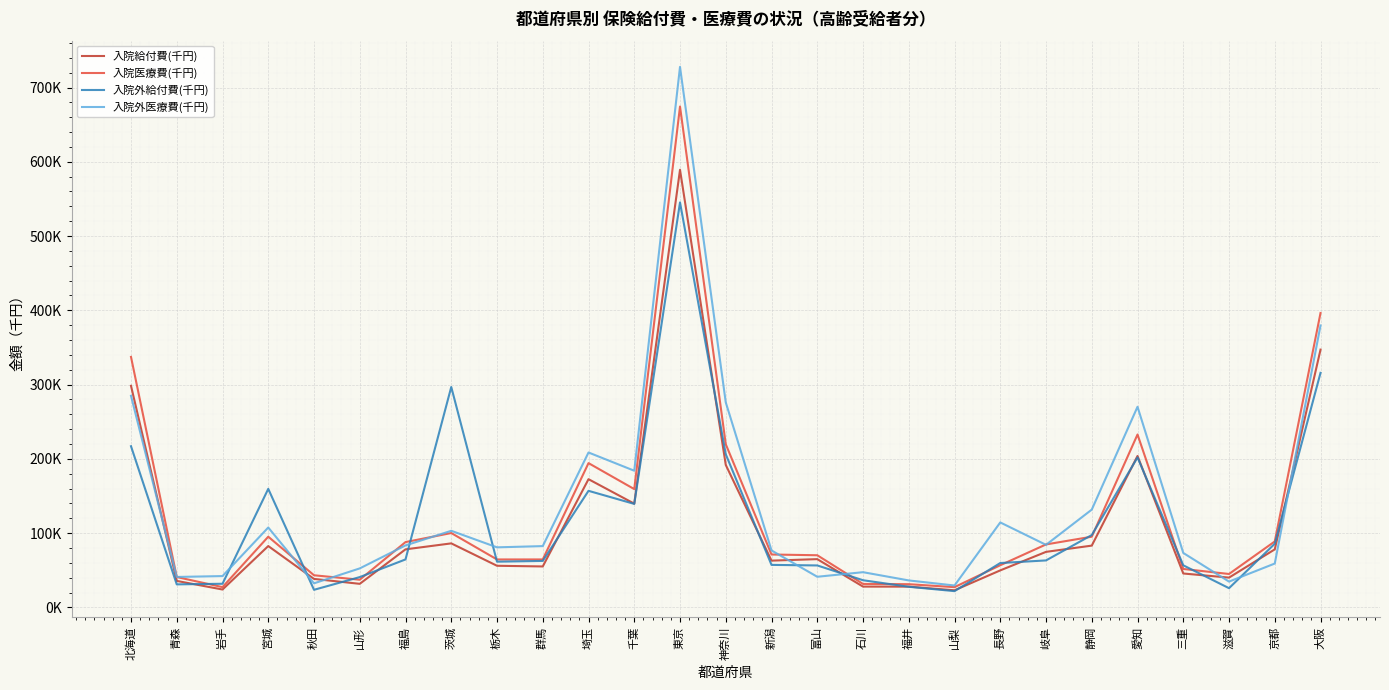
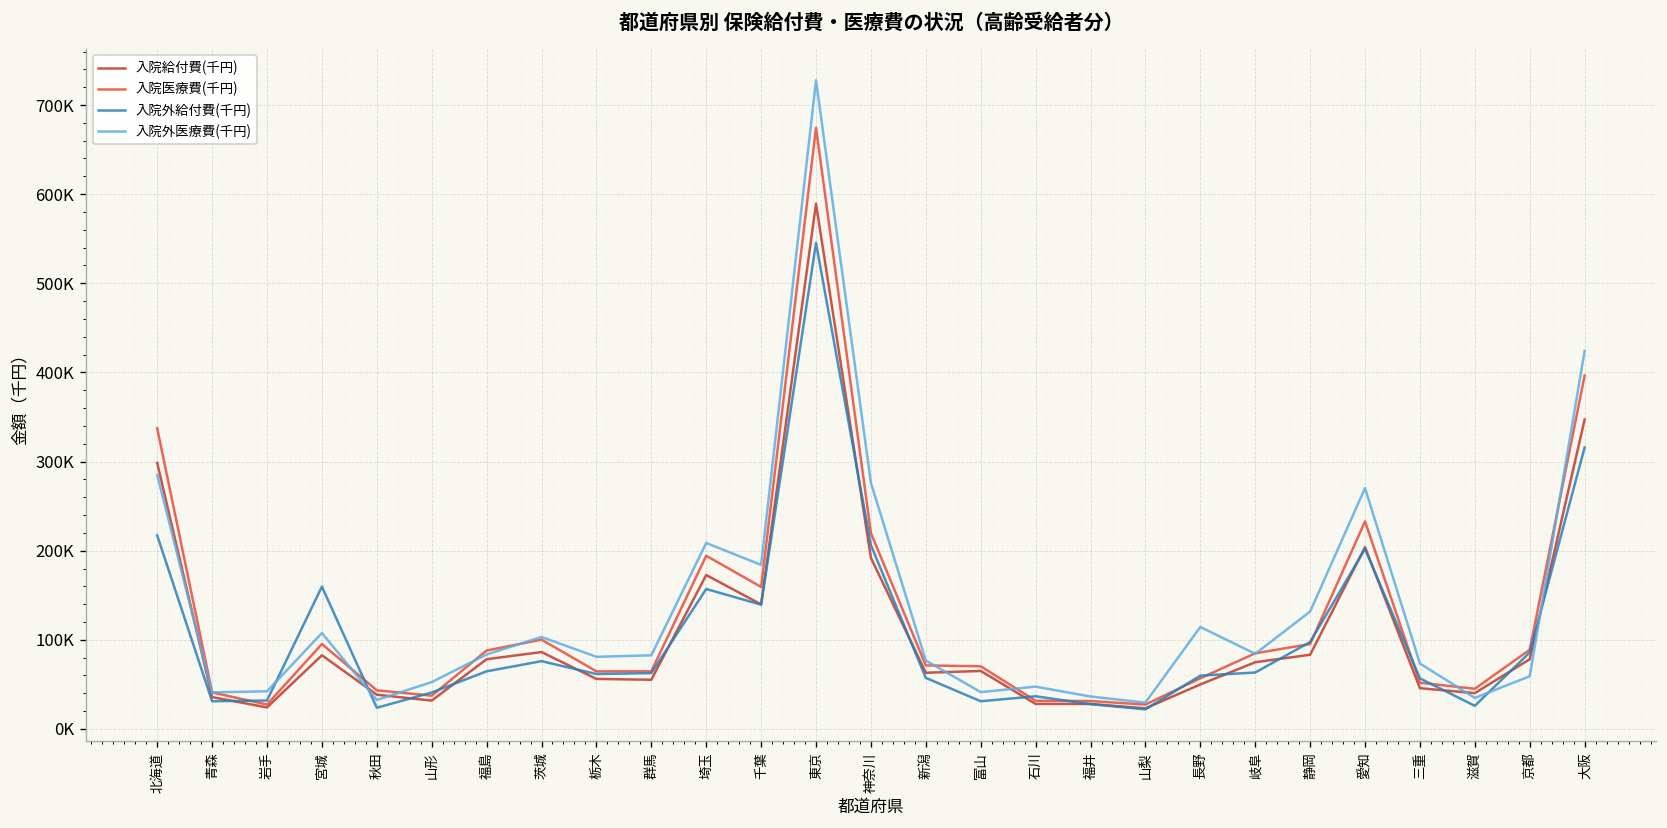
  {
    "入院外給付費(千円)": {
      "北海道": 220000,
      "青森": 30000,
      "岩手": 30000,
      "宮城": 160000,
      "秋田": 20000,
      "山形": 40000,
      "福島": 60000,
-     "茨城": 300000,
+     "茨城": 80000,
      "埼玉": 160000,
      "東京": 550000,
      "神奈川": 210000,
      "新潟": 60000,
-     "富山": 60000,
+     "富山": 30000,
      "石川": 40000,
      "岐阜": 60000,
      "三重": 60000,
      "滋賀": 30000,
      "大阪": 320000
    },
    "入院外医療費(千円)": {
      "北海道": 280000,
      "岩手": 40000,
      "宮城": 110000,
      "秋田": 30000,
      "山形": 50000,
      "福島": 80000,
      "栃木": 80000,
      "群馬": 80000,
      "埼玉": 210000,
      "千葉": 180000,
      "東京": 730000,
      "神奈川": 280000,
      "新潟": 80000,
      "富山": 40000,
      "石川": 50000,
      "福井": 40000,
      "長野": 110000,
      "静岡": 130000,
      "愛知": 270000,
      "三重": 70000,
      "滋賀": 30000,
      "京都": 60000,
-     "大阪": 380000
+     "大阪": 420000
    }
  }
